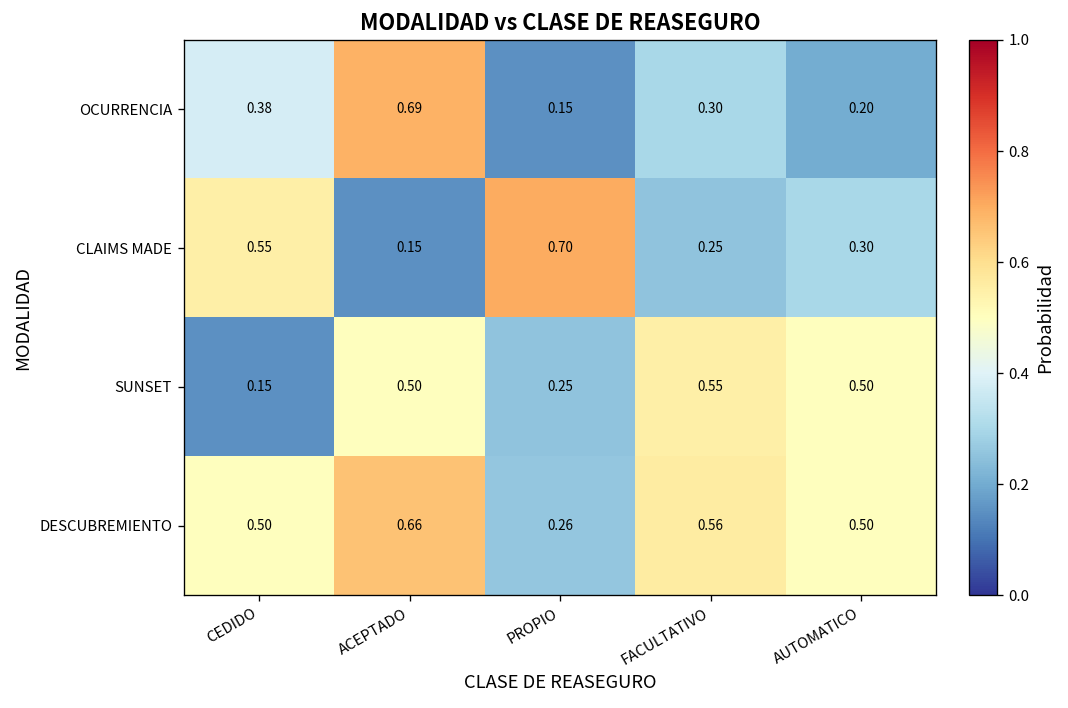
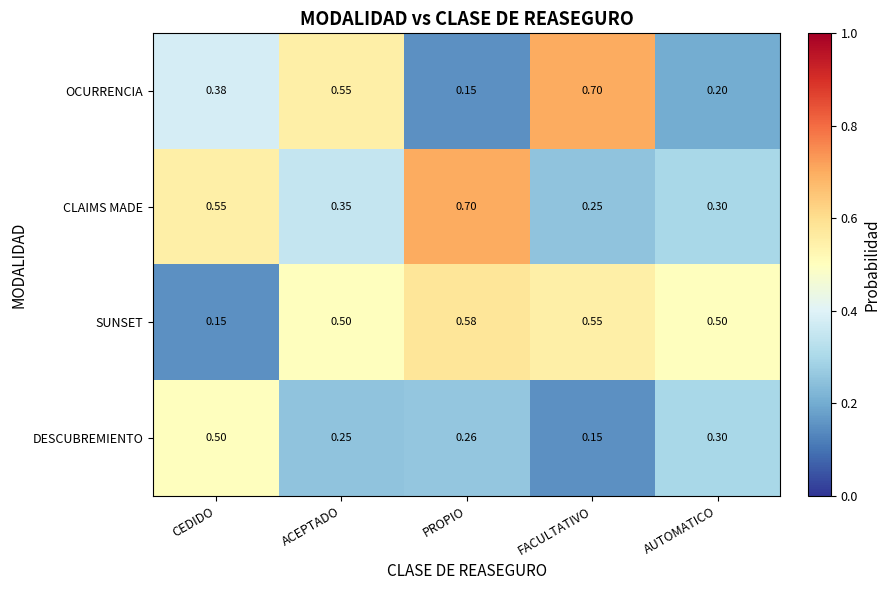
  {
    "OCURRENCIA": {
      "CEDIDO": 0.38,
-     "ACEPTADO": 0.69,
+     "ACEPTADO": 0.55,
      "PROPIO": 0.15,
-     "FACULTATIVO": 0.30,
+     "FACULTATIVO": 0.70,
      "AUTOMATICO": 0.20
    },
    "CLAIMS MADE": {
      "CEDIDO": 0.55,
-     "ACEPTADO": 0.15,
+     "ACEPTADO": 0.35,
      "PROPIO": 0.70,
      "FACULTATIVO": 0.25,
      "AUTOMATICO": 0.30
    },
    "SUNSET": {
      "CEDIDO": 0.15,
      "ACEPTADO": 0.50,
-     "PROPIO": 0.25,
+     "PROPIO": 0.58,
      "FACULTATIVO": 0.55,
      "AUTOMATICO": 0.50
    },
    "DESCUBREMIENTO": {
      "CEDIDO": 0.50,
-     "ACEPTADO": 0.66,
+     "ACEPTADO": 0.25,
      "PROPIO": 0.26,
-     "FACULTATIVO": 0.56,
-     "AUTOMATICO": 0.50
+     "FACULTATIVO": 0.15,
+     "AUTOMATICO": 0.30
    }
  }
